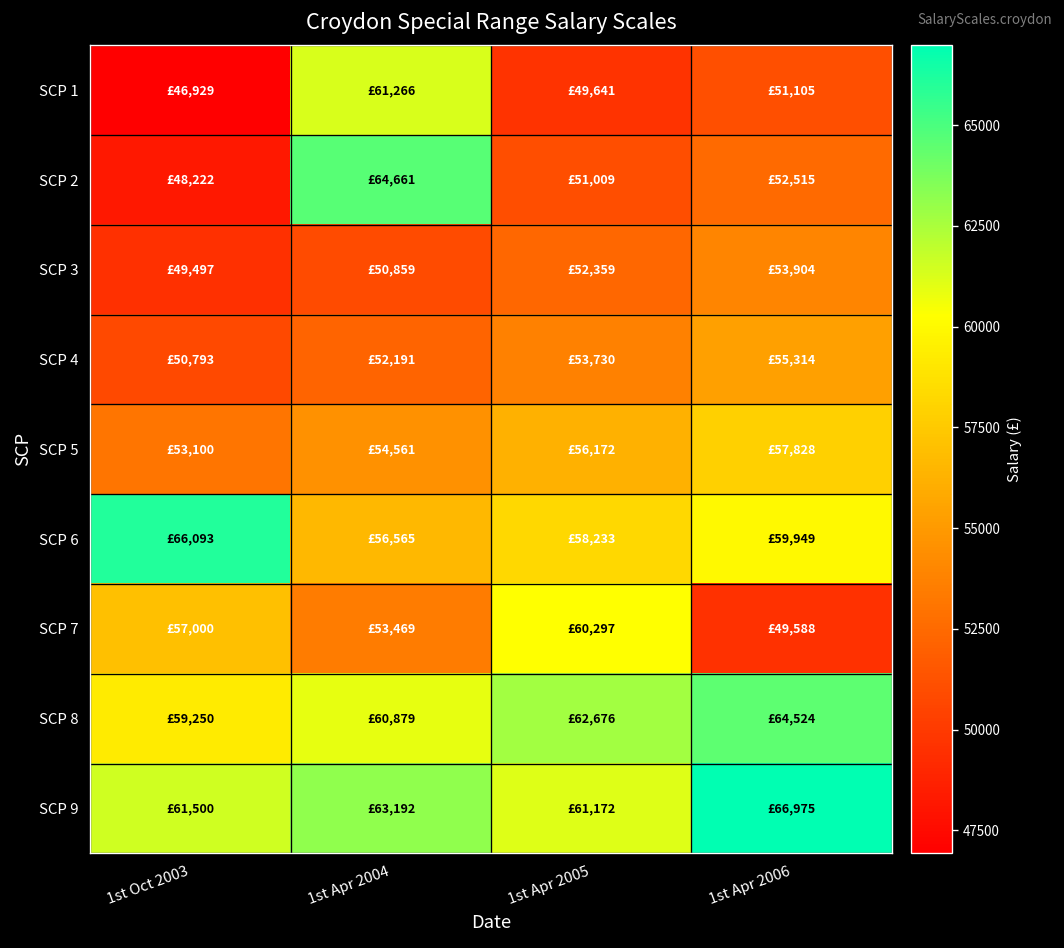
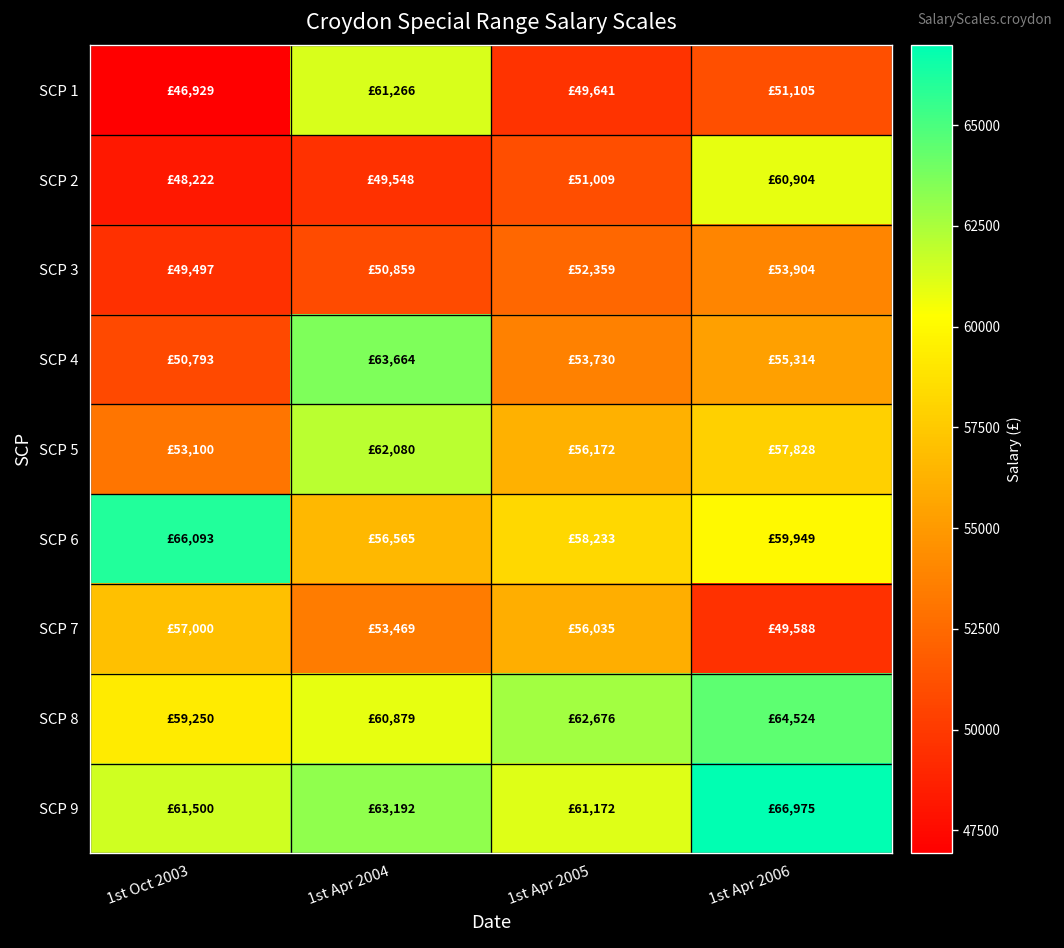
  {
    "SCP 1": {
      "1st Oct 2003": "£46,929",
      "1st Apr 2004": "£61,266",
      "1st Apr 2005": "£49,641",
      "1st Apr 2006": "£51,105"
    },
    "SCP 2": {
      "1st Oct 2003": "£48,222",
-     "1st Apr 2004": "£64,661",
+     "1st Apr 2004": "£49,548",
      "1st Apr 2005": "£51,009",
-     "1st Apr 2006": "£52,515"
+     "1st Apr 2006": "£60,904"
    },
    "SCP 3": {
      "1st Oct 2003": "£49,497",
      "1st Apr 2004": "£50,859",
      "1st Apr 2005": "£52,359",
      "1st Apr 2006": "£53,904"
    },
    "SCP 4": {
      "1st Oct 2003": "£50,793",
-     "1st Apr 2004": "£52,191",
+     "1st Apr 2004": "£63,664",
      "1st Apr 2005": "£53,730",
      "1st Apr 2006": "£55,314"
    },
    "SCP 5": {
      "1st Oct 2003": "£53,100",
-     "1st Apr 2004": "£54,561",
+     "1st Apr 2004": "£62,080",
      "1st Apr 2005": "£56,172",
      "1st Apr 2006": "£57,828"
    },
    "SCP 6": {
      "1st Oct 2003": "£66,093",
      "1st Apr 2004": "£56,565",
      "1st Apr 2005": "£58,233",
      "1st Apr 2006": "£59,949"
    },
    "SCP 7": {
      "1st Oct 2003": "£57,000",
      "1st Apr 2004": "£53,469",
-     "1st Apr 2005": "£60,297",
+     "1st Apr 2005": "£56,035",
      "1st Apr 2006": "£49,588"
    },
    "SCP 8": {
      "1st Oct 2003": "£59,250",
      "1st Apr 2004": "£60,879",
      "1st Apr 2005": "£62,676",
      "1st Apr 2006": "£64,524"
    },
    "SCP 9": {
      "1st Oct 2003": "£61,500",
      "1st Apr 2004": "£63,192",
      "1st Apr 2005": "£61,172",
      "1st Apr 2006": "£66,975"
    }
  }
